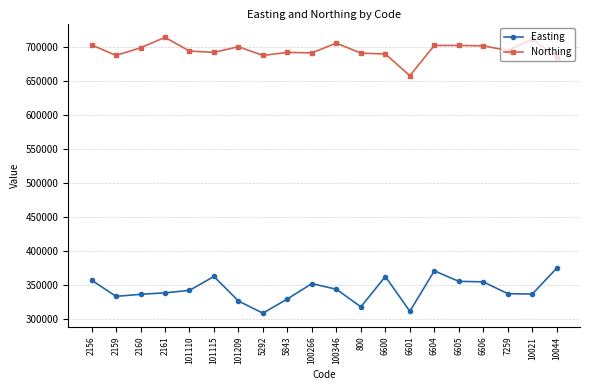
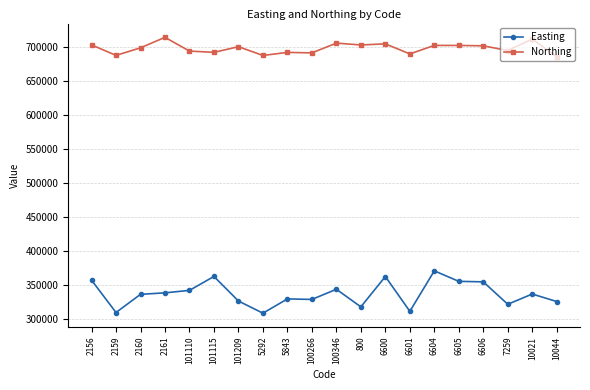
  {
    "Easting": {
      "2156": 360000,
-     "2159": 330000,
+     "2159": 310000,
      "2160": 340000,
      "2161": 340000,
      "101110": 340000,
      "101115": 360000,
      "101209": 330000,
      "5292": 310000,
      "5843": 330000,
-     "100266": 350000,
+     "100266": 330000,
      "100346": 340000,
      "800": 320000,
      "6600": 360000,
      "6601": 310000,
      "6604": 370000,
      "6605": 360000,
      "6606": 350000,
-     "7259": 340000,
+     "7259": 320000,
      "10021": 340000,
-     "10044": 370000
+     "10044": 330000
    },
    "Northing": {
      "2156": 700000,
      "2159": 690000,
      "2160": 700000,
      "2161": 710000,
      "101110": 690000,
      "101115": 690000,
      "101209": 700000,
      "5292": 690000,
      "5843": 690000,
      "100266": 690000,
      "100346": 710000,
-     "800": 690000,
-     "6600": 690000,
-     "6601": 660000,
+     "800": 700000,
+     "6600": 710000,
+     "6601": 690000,
      "6604": 700000,
      "6605": 700000,
      "6606": 700000
    }
  }
